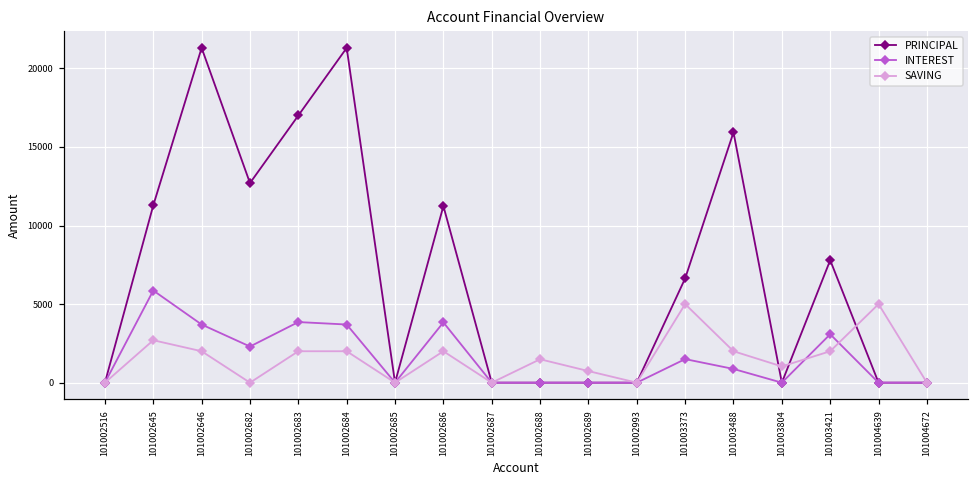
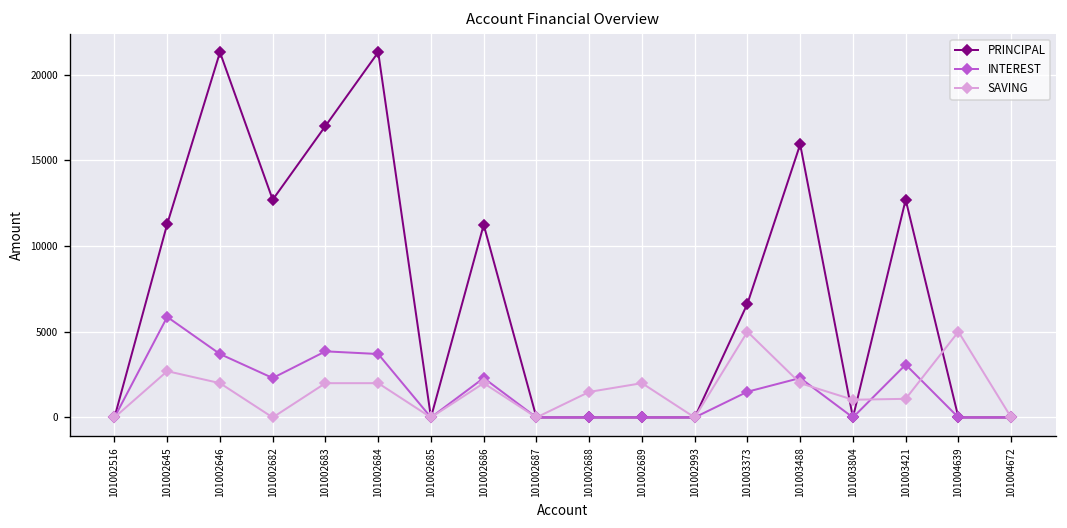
  {
    "PRINCIPAL": {
      "101002645": 11300,
      "101002646": 21300,
      "101002682": 12700,
      "101002683": 17000,
      "101002684": 21300,
      "101002686": 11200,
      "101003373": 6600,
      "101003488": 15900,
-     "101003421": 7800
+     "101003421": 12700
    },
    "INTEREST": {
      "101002645": 5900,
      "101002646": 3700,
      "101002682": 2300,
      "101002683": 3900,
      "101002684": 3700,
-     "101002686": 3800,
+     "101002686": 2300,
      "101003373": 1500,
-     "101003488": 900,
+     "101003488": 2300,
      "101003421": 3100
    },
    "SAVING": {
      "101002645": 2700,
      "101002646": 2000,
      "101002682": 0,
      "101002683": 2000,
      "101002684": 2000,
      "101002686": 2000,
      "101002688": 1500,
-     "101002689": 700,
+     "101002689": 2000,
      "101003373": 5000,
      "101003488": 2000,
      "101003804": 1000,
-     "101003421": 2000,
+     "101003421": 1100,
      "101004639": 5000
    }
  }
